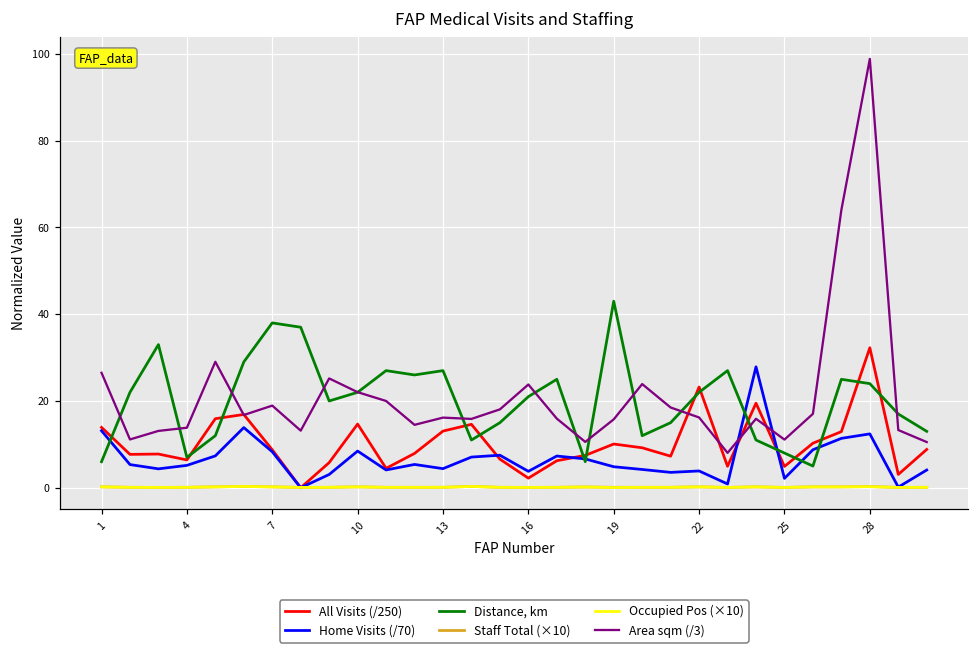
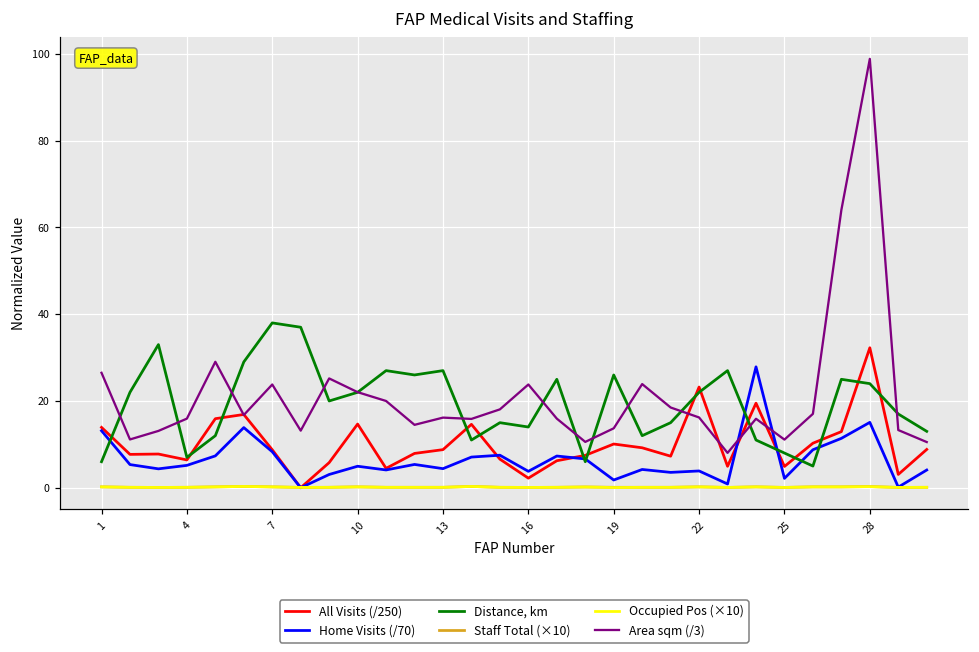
  {
    "All Visits (/250)": {
      "1": 14,
      "10": 15,
-     "13": 13,
+     "13": 9,
      "16": 2,
      "19": 10,
      "22": 23,
      "25": 5,
      "28": 32
    },
    "Home Visits (/70)": {
      "1": 13,
      "4": 5,
-     "10": 8,
+     "10": 5,
      "13": 4,
      "16": 4,
-     "19": 5,
+     "19": 2,
      "22": 4,
      "25": 2,
-     "28": 12
+     "28": 15
    },
    "Distance, km": {
      "1": 6,
      "7": 38,
      "13": 27,
-     "16": 21,
-     "19": 43,
+     "16": 14,
+     "19": 26,
      "22": 22,
      "25": 8,
      "28": 24
    },
    "Occupied Pos (×10)": {
      "1": 0,
      "4": 0,
      "7": 0,
      "10": 0,
      "13": 0,
      "16": 0,
      "19": 0,
      "22": 0,
      "25": 0,
      "28": 0
    },
    "Area sqm (/3)": {
      "1": 27,
-     "4": 14,
-     "7": 19,
+     "4": 16,
+     "7": 24,
      "13": 16,
      "16": 24,
-     "19": 16,
+     "19": 14,
      "22": 16,
      "25": 11,
      "28": 99
    }
  }
